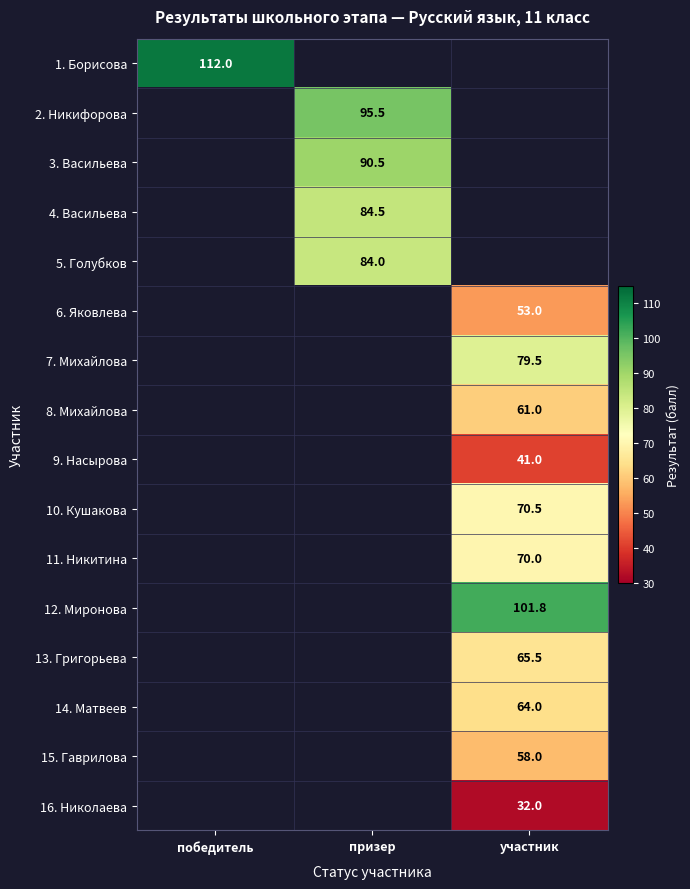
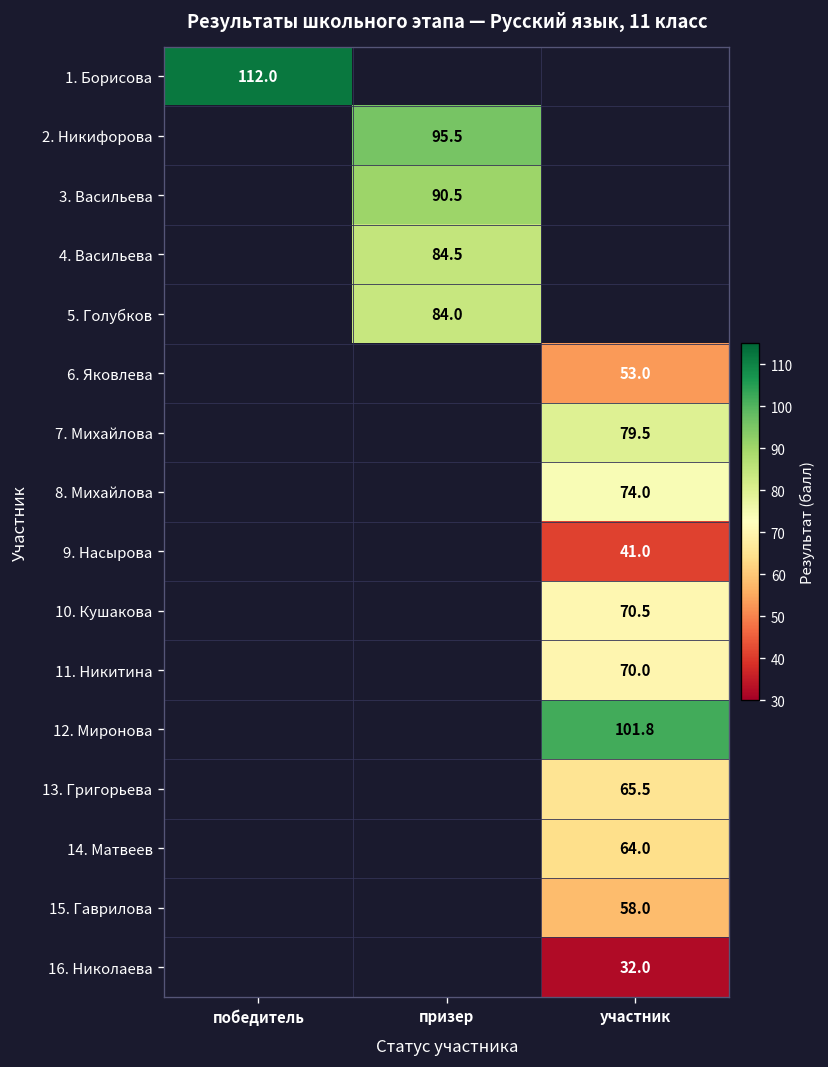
  {
    "1. Борисова": {
      "победитель": 112.0
    },
    "2. Никифорова": {
      "призер": 95.5
    },
    "3. Васильева": {
      "призер": 90.5
    },
    "4. Васильева": {
      "призер": 84.5
    },
    "5. Голубков": {
      "призер": 84.0
    },
    "6. Яковлева": {
      "участник": 53.0
    },
    "7. Михайлова": {
      "участник": 79.5
    },
    "8. Михайлова": {
-     "участник": 61.0
+     "участник": 74.0
    },
    "9. Насырова": {
      "участник": 41.0
    },
    "10. Кушакова": {
      "участник": 70.5
    },
    "11. Никитина": {
      "участник": 70.0
    },
    "12. Миронова": {
      "участник": 101.8
    },
    "13. Григорьева": {
      "участник": 65.5
    },
    "14. Матвеев": {
      "участник": 64.0
    },
    "15. Гаврилова": {
      "участник": 58.0
    },
    "16. Николаева": {
      "участник": 32.0
    }
  }
